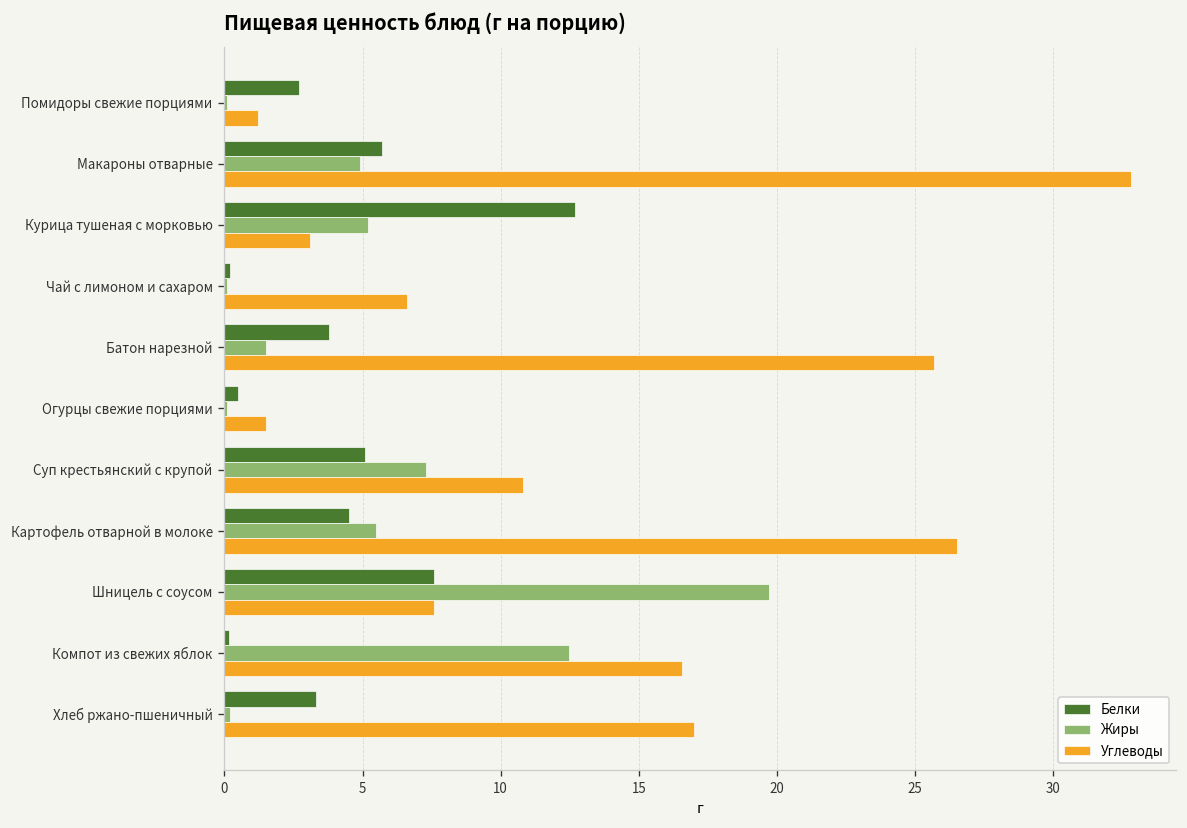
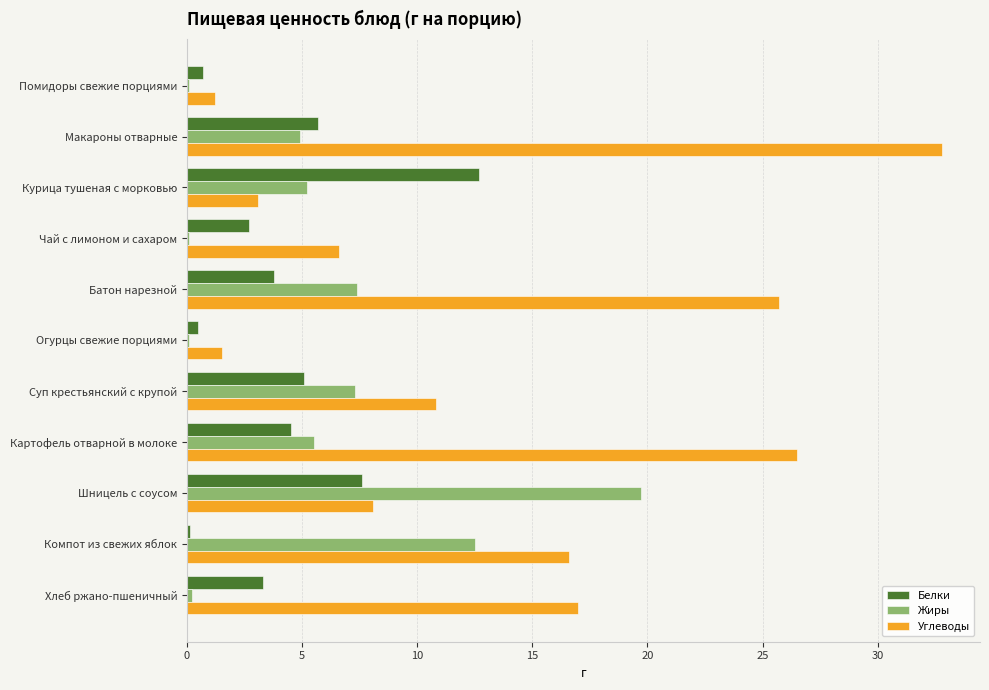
  {
    "Белки": {
-     "Помидоры свежие порциями": 2.7,
+     "Помидоры свежие порциями": 0.7,
      "Макароны отварные": 5.7,
      "Курица тушеная с морковью": 12.7,
-     "Чай с лимоном и сахаром": 0.2,
+     "Чай с лимоном и сахаром": 2.7,
      "Батон нарезной": 3.8,
      "Огурцы свежие порциями": 0.5,
      "Суп крестьянский с крупой": 5.1,
      "Картофель отварной в молоке": 4.5,
      "Шницель с соусом": 7.6,
      "Компот из свежих яблок": 0.2,
      "Хлеб ржано-пшеничный": 3.3
    },
    "Жиры": {
      "Макароны отварные": 4.9,
      "Курица тушеная с морковью": 5.2,
-     "Батон нарезной": 1.5,
+     "Батон нарезной": 7.4,
      "Суп крестьянский с крупой": 7.3,
      "Картофель отварной в молоке": 5.5,
      "Шницель с соусом": 19.7,
      "Компот из свежих яблок": 12.5,
      "Хлеб ржано-пшеничный": 0.2
    },
    "Углеводы": {
      "Помидоры свежие порциями": 1.2,
      "Макароны отварные": 32.8,
      "Курица тушеная с морковью": 3.1,
      "Чай с лимоном и сахаром": 6.6,
      "Батон нарезной": 25.7,
      "Огурцы свежие порциями": 1.5,
      "Суп крестьянский с крупой": 10.8,
      "Картофель отварной в молоке": 26.5,
-     "Шницель с соусом": 7.6,
+     "Шницель с соусом": 8.1,
      "Компот из свежих яблок": 16.6,
      "Хлеб ржано-пшеничный": 17.0
    }
  }
